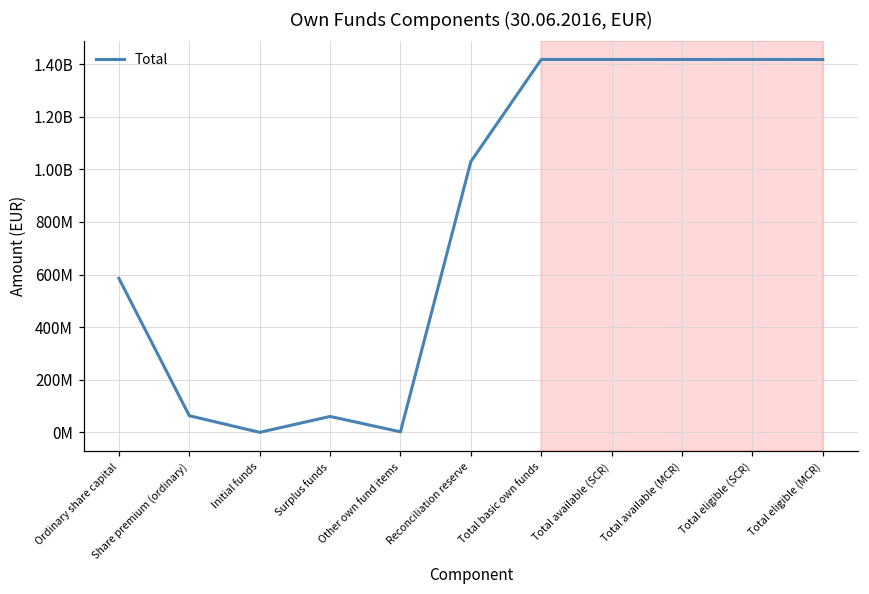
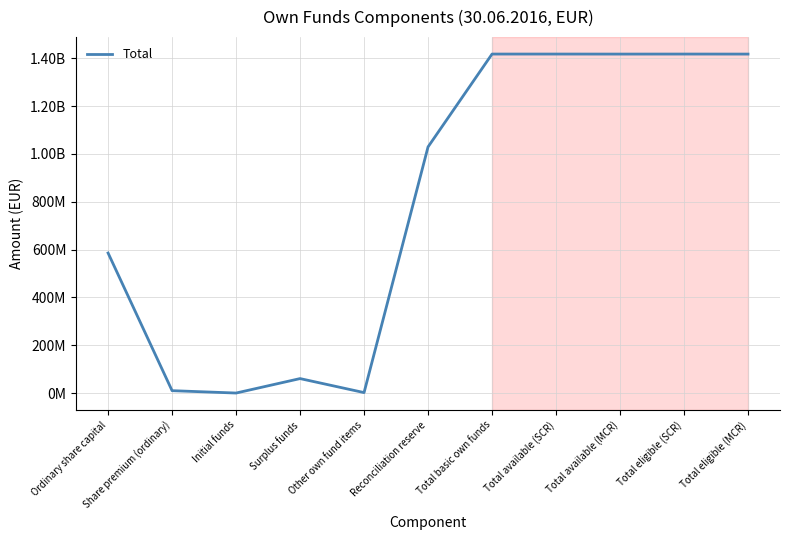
  {
    "Ordinary share capital": 590000000,
-   "Share premium (ordinary)": 60000000,
+   "Share premium (ordinary)": 10000000,
    "Initial funds": 0,
    "Surplus funds": 60000000,
    "Other own fund items": 0,
    "Reconciliation reserve": 1030000000,
    "Total basic own funds": 1420000000,
    "Total available (SCR)": 1420000000,
    "Total available (MCR)": 1420000000,
    "Total eligible (SCR)": 1420000000,
    "Total eligible (MCR)": 1420000000
  }
